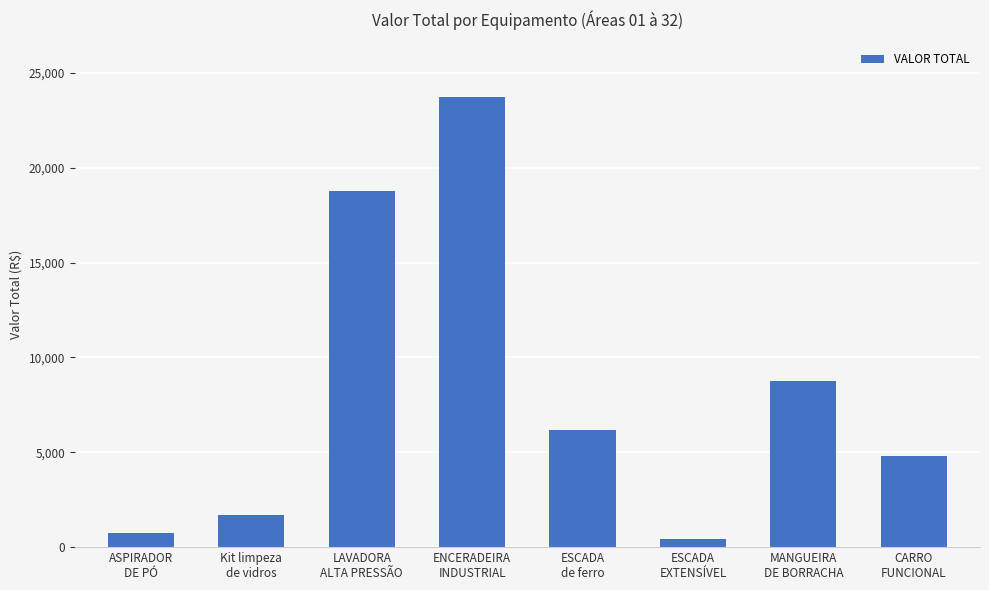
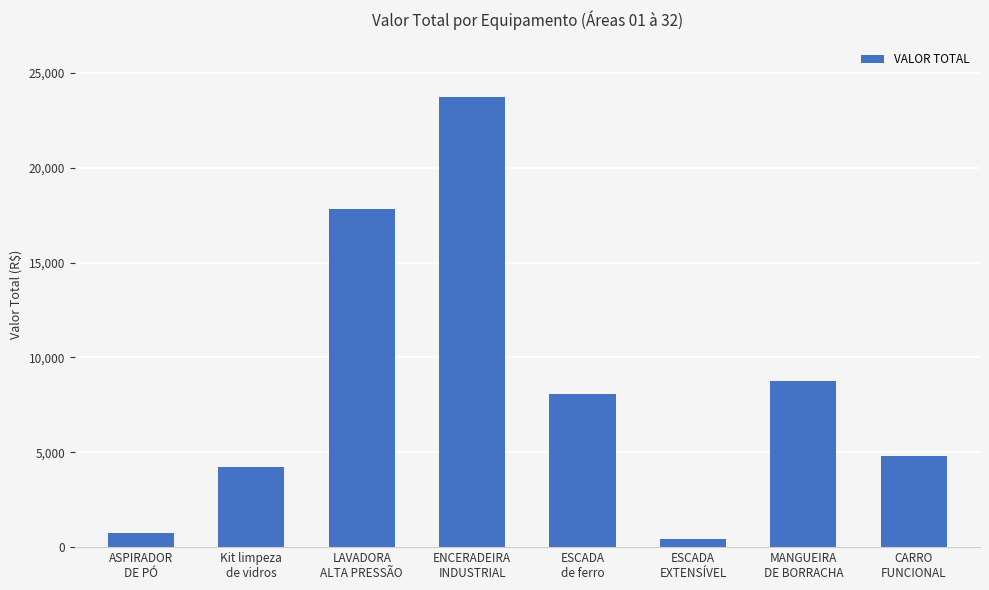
  {
    "ASPIRADOR DE PÓ": "700",
-   "Kit limpeza de vidros": "1,700",
-   "LAVADORA ALTA PRESSÃO": "18,700",
+   "Kit limpeza de vidros": "4,200",
+   "LAVADORA ALTA PRESSÃO": "17,800",
    "ENCERADEIRA INDUSTRIAL": "23,700",
-   "ESCADA de ferro": "6,200",
+   "ESCADA de ferro": "8,100",
    "ESCADA EXTENSÍVEL": "500",
    "MANGUEIRA DE BORRACHA": "8,700",
    "CARRO FUNCIONAL": "4,800"
  }
